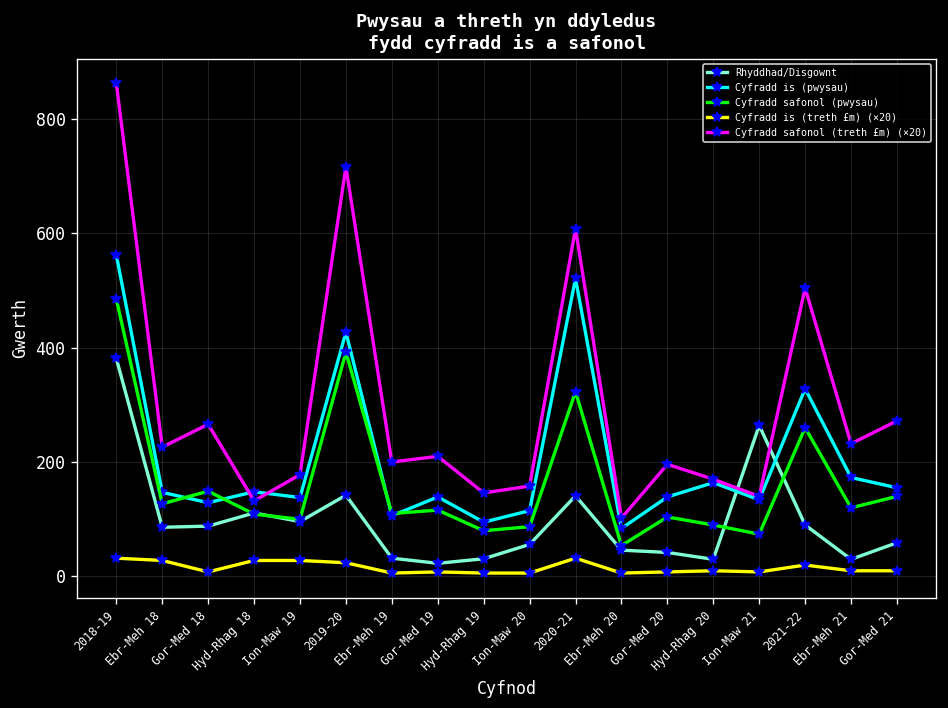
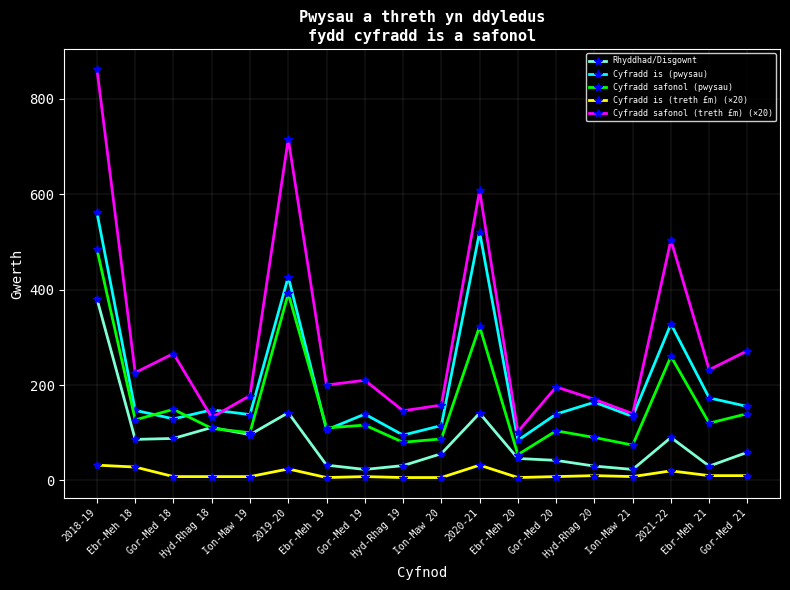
  {
    "Rhyddhad/Disgownt": {
      "2018-19": 380,
      "Ebr-Meh 18": 90,
      "Gor-Med 18": 90,
      "2019-20": 140,
      "Ebr-Meh 19": 30,
      "Gor-Med 19": 20,
      "Hyd-Rhag 19": 30,
      "Ion-Maw 20": 60,
      "2020-21": 140,
      "Ebr-Meh 20": 50,
      "Gor-Med 20": 40,
      "Hyd-Rhag 20": 30,
-     "Ion-Maw 21": 260,
+     "Ion-Maw 21": 20,
      "2021-22": 90,
      "Ebr-Meh 21": 30,
      "Gor-Med 21": 60
    },
    "Cyfradd is (pwysau)": {
      "2018-19": 560,
      "Ebr-Meh 18": 150,
      "Gor-Med 18": 130,
      "Hyd-Rhag 18": 150,
      "Ion-Maw 19": 140,
      "2019-20": 430,
      "Gor-Med 19": 140,
      "Hyd-Rhag 19": 100,
      "Ion-Maw 20": 120,
      "2020-21": 520,
      "Ebr-Meh 20": 80,
      "Gor-Med 20": 140,
      "Hyd-Rhag 20": 160,
      "Ion-Maw 21": 130,
      "2021-22": 330,
      "Ebr-Meh 21": 170,
      "Gor-Med 21": 160
    },
    "Cyfradd safonol (pwysau)": {
      "2018-19": 490,
      "Ebr-Meh 18": 130,
      "Gor-Med 18": 150,
      "2019-20": 390,
      "Gor-Med 19": 120,
      "Hyd-Rhag 19": 80,
      "Ion-Maw 20": 90,
      "2020-21": 320,
      "Ebr-Meh 20": 50,
      "Gor-Med 20": 100,
      "Hyd-Rhag 20": 90,
      "Ion-Maw 21": 70,
      "2021-22": 260,
      "Ebr-Meh 21": 120,
      "Gor-Med 21": 140
    },
    "Cyfradd is (treth £m) (×20)": {
      "2018-19": 30,
      "Ebr-Meh 18": 30,
      "Gor-Med 18": 10,
-     "Hyd-Rhag 18": 30,
-     "Ion-Maw 19": 30,
+     "Hyd-Rhag 18": 10,
+     "Ion-Maw 19": 10,
      "2019-20": 20,
      "Ebr-Meh 19": 10,
      "Gor-Med 19": 10,
      "Hyd-Rhag 19": 10,
      "Ion-Maw 20": 10,
      "2020-21": 30,
      "Ebr-Meh 20": 10,
      "Gor-Med 20": 10,
      "Hyd-Rhag 20": 10,
      "Ion-Maw 21": 10,
      "2021-22": 20,
      "Ebr-Meh 21": 10,
      "Gor-Med 21": 10
    },
    "Cyfradd safonol (treth £m) (×20)": {
      "2018-19": 860,
      "Ebr-Meh 18": 230,
      "Gor-Med 18": 270,
      "Hyd-Rhag 18": 130,
      "Ion-Maw 19": 180,
      "2019-20": 720,
      "Ebr-Meh 19": 200,
      "Gor-Med 19": 210,
      "Hyd-Rhag 19": 150,
      "Ion-Maw 20": 160,
      "2020-21": 610,
      "Ebr-Meh 20": 100,
      "Gor-Med 20": 200,
      "Hyd-Rhag 20": 170,
      "Ion-Maw 21": 140,
      "2021-22": 500,
      "Ebr-Meh 21": 230,
      "Gor-Med 21": 270
    }
  }
